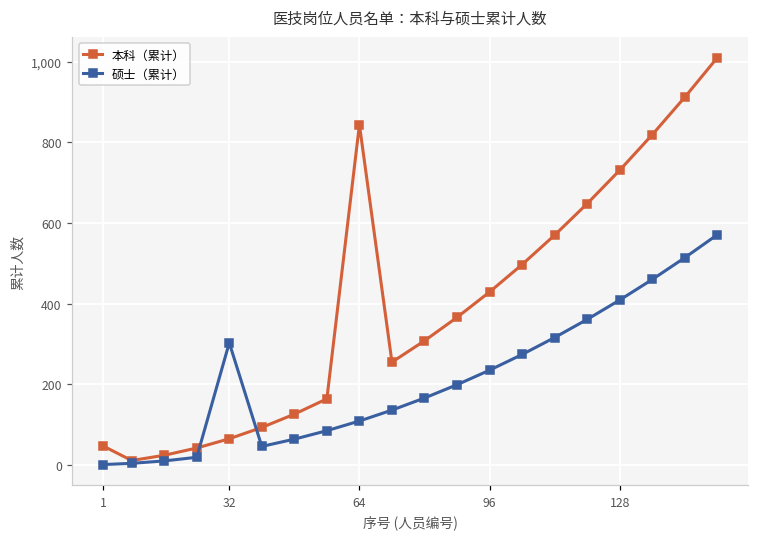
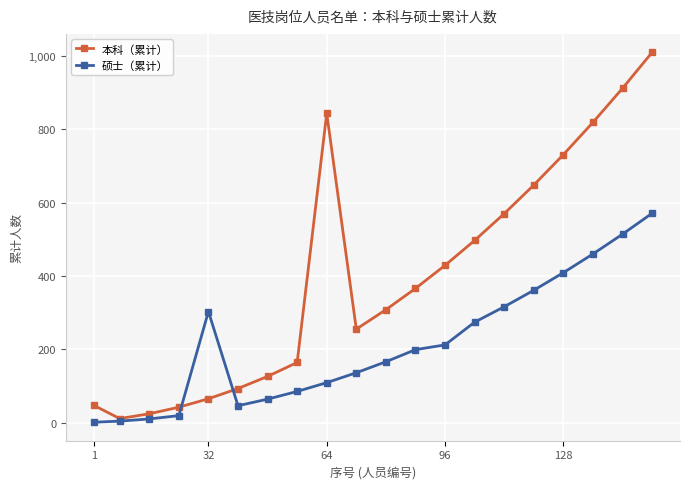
  {
    "本科（累计）": {
      "1": 50,
      "32": 70,
      "64": 840,
      "96": 430,
      "128": 730
    },
    "硕士（累计）": {
      "1": 0,
      "32": 300,
      "64": 110,
-     "96": 240,
+     "96": 210,
      "128": 410
    }
  }
